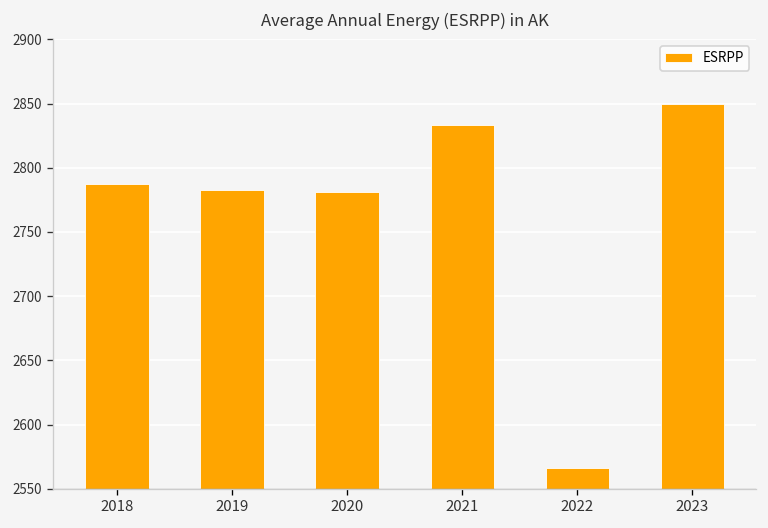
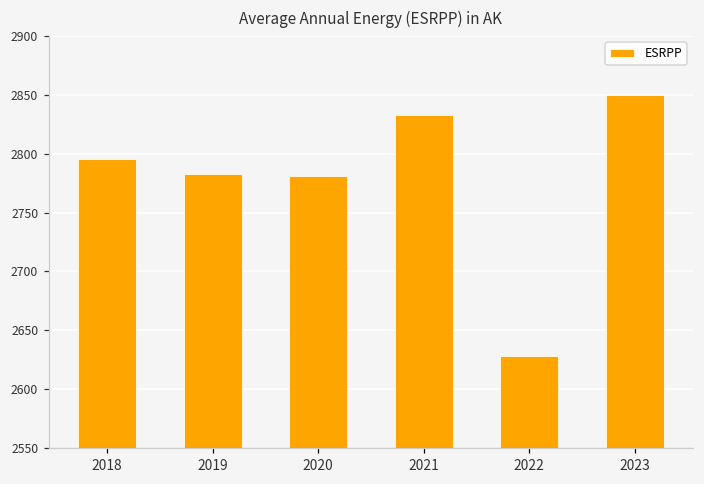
  {
-   "2018": 2787,
+   "2018": 2796,
    "2019": 2783,
    "2020": 2781,
    "2021": 2833,
-   "2022": 2566,
+   "2022": 2628,
    "2023": 2850
  }
